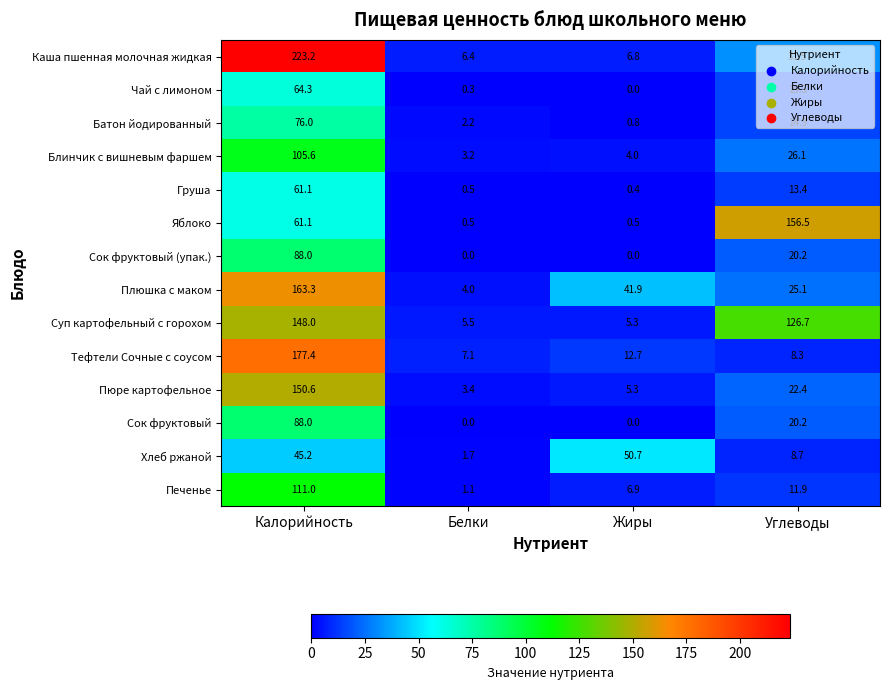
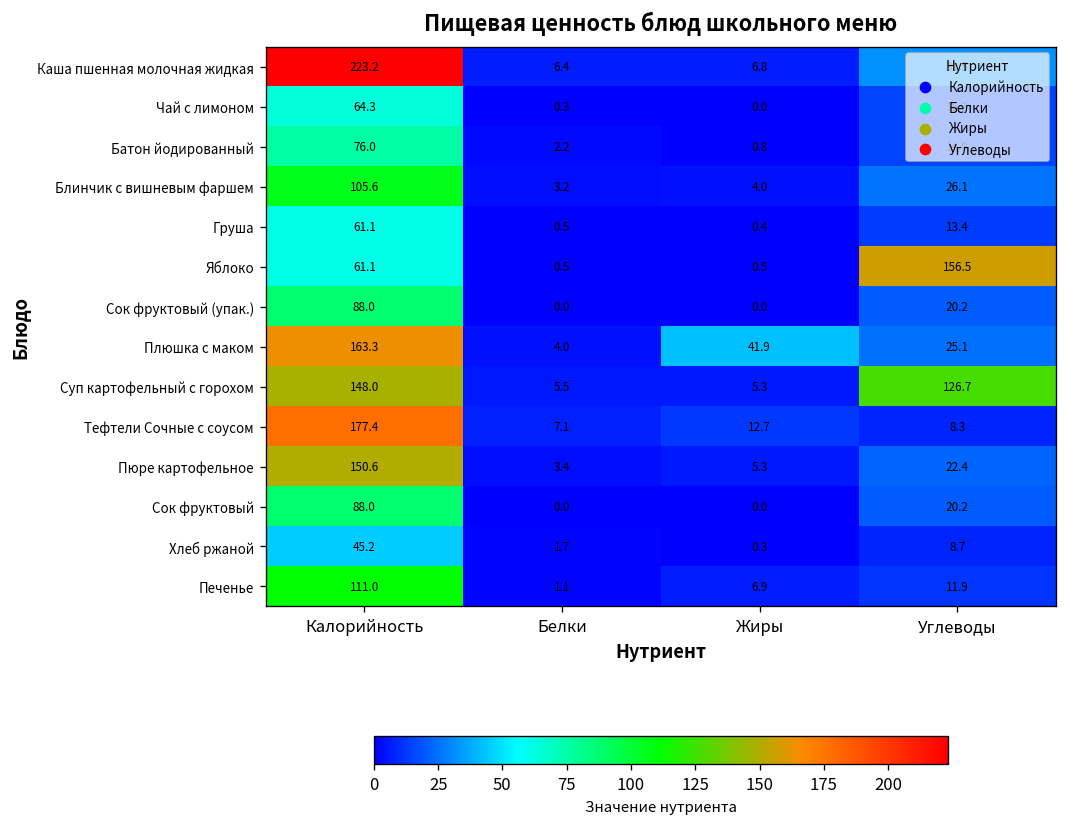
  {
    "Каша пшенная молочная жидкая": {
      "Калорийность": 223.2,
      "Белки": 6.4,
      "Жиры": 6.8
    },
    "Чай с лимоном": {
      "Калорийность": 64.3,
      "Белки": 0.3,
      "Жиры": 0.0
    },
    "Батон йодированный": {
      "Калорийность": 76.0,
      "Белки": 2.2,
      "Жиры": 0.8
    },
    "Блинчик с вишневым фаршем": {
      "Калорийность": 105.6,
      "Белки": 3.2,
      "Жиры": 4.0,
      "Углеводы": 26.1
    },
    "Груша": {
      "Калорийность": 61.1,
      "Белки": 0.5,
      "Жиры": 0.4,
      "Углеводы": 13.4
    },
    "Яблоко": {
      "Калорийность": 61.1,
      "Белки": 0.5,
      "Жиры": 0.5,
      "Углеводы": 156.5
    },
    "Сок фруктовый (упак.)": {
      "Калорийность": 88.0,
      "Белки": 0.0,
      "Жиры": 0.0,
      "Углеводы": 20.2
    },
    "Плюшка с маком": {
      "Калорийность": 163.3,
      "Белки": 4.0,
      "Жиры": 41.9,
      "Углеводы": 25.1
    },
    "Суп картофельный с горохом": {
      "Калорийность": 148.0,
      "Белки": 5.5,
      "Жиры": 5.3,
      "Углеводы": 126.7
    },
    "Тефтели Сочные с соусом": {
      "Калорийность": 177.4,
      "Белки": 7.1,
      "Жиры": 12.7,
      "Углеводы": 8.3
    },
    "Пюре картофельное": {
      "Калорийность": 150.6,
      "Белки": 3.4,
      "Жиры": 5.3,
      "Углеводы": 22.4
    },
    "Сок фруктовый": {
      "Калорийность": 88.0,
      "Белки": 0.0,
      "Жиры": 0.0,
      "Углеводы": 20.2
    },
    "Хлеб ржаной": {
      "Калорийность": 45.2,
      "Белки": 1.7,
-     "Жиры": 50.7,
+     "Жиры": 0.3,
      "Углеводы": 8.7
    },
    "Печенье": {
      "Калорийность": 111.0,
      "Белки": 1.1,
      "Жиры": 6.9,
      "Углеводы": 11.9
    }
  }
